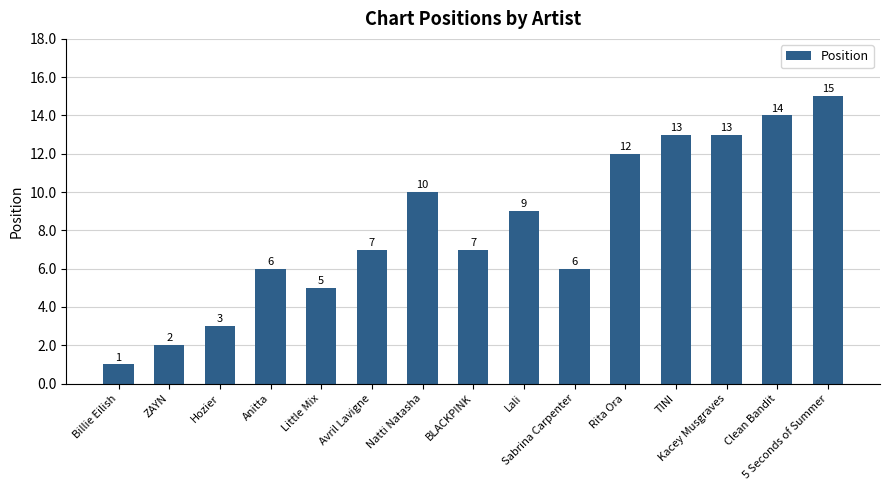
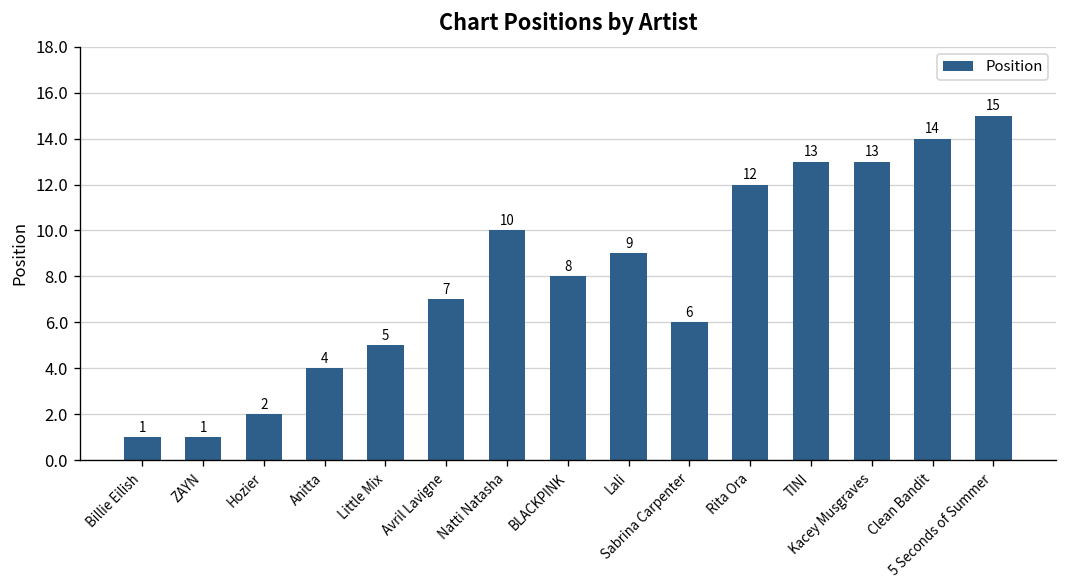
  {
    "Billie Eilish": 1,
-   "ZAYN": 2,
-   "Hozier": 3,
-   "Anitta": 6,
+   "ZAYN": 1,
+   "Hozier": 2,
+   "Anitta": 4,
    "Little Mix": 5,
    "Avril Lavigne": 7,
    "Natti Natasha": 10,
-   "BLACKPINK": 7,
+   "BLACKPINK": 8,
    "Lali": 9,
    "Sabrina Carpenter": 6,
    "Rita Ora": 12,
    "TINI": 13,
    "Kacey Musgraves": 13,
    "Clean Bandit": 14,
    "5 Seconds of Summer": 15
  }
